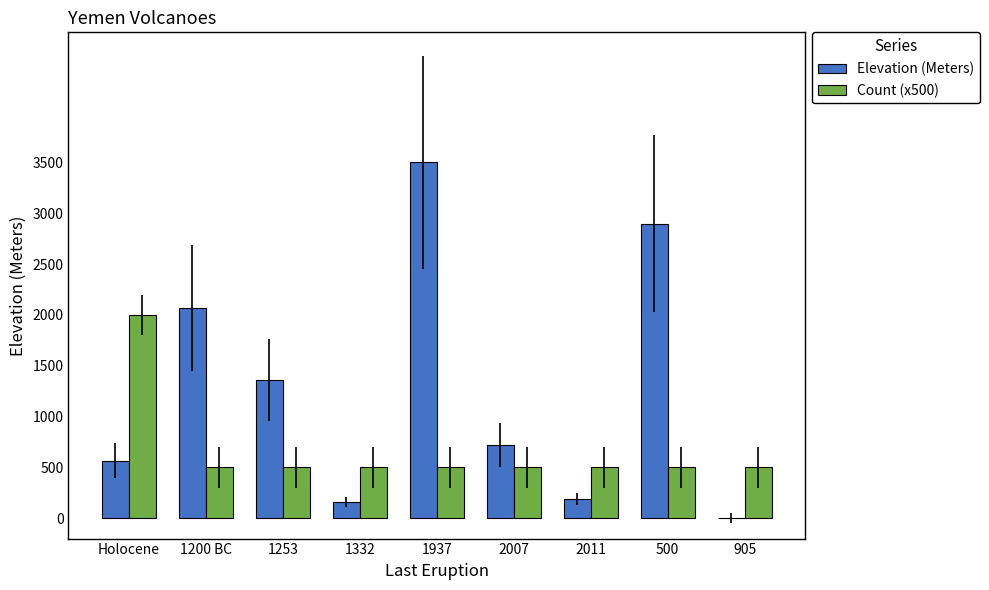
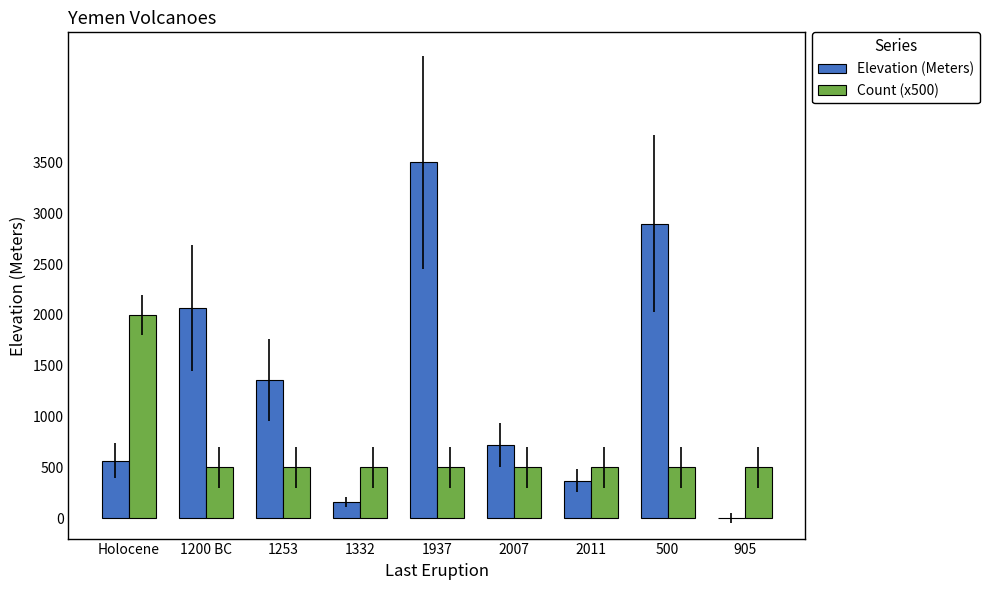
  {
    "Elevation (Meters)": {
      "Holocene": 570,
      "1200 BC": 2070,
      "1253": 1360,
      "1332": 160,
      "1937": 3500,
      "2007": 720,
-     "2011": 190,
+     "2011": 370,
      "500": 2900,
      "905": 0
    },
    "Count (x500)": {
      "Holocene": 2000,
      "1200 BC": 500,
      "1253": 500,
      "1332": 500,
      "1937": 500,
      "2007": 500,
      "2011": 500,
      "500": 500,
      "905": 500
    }
  }
